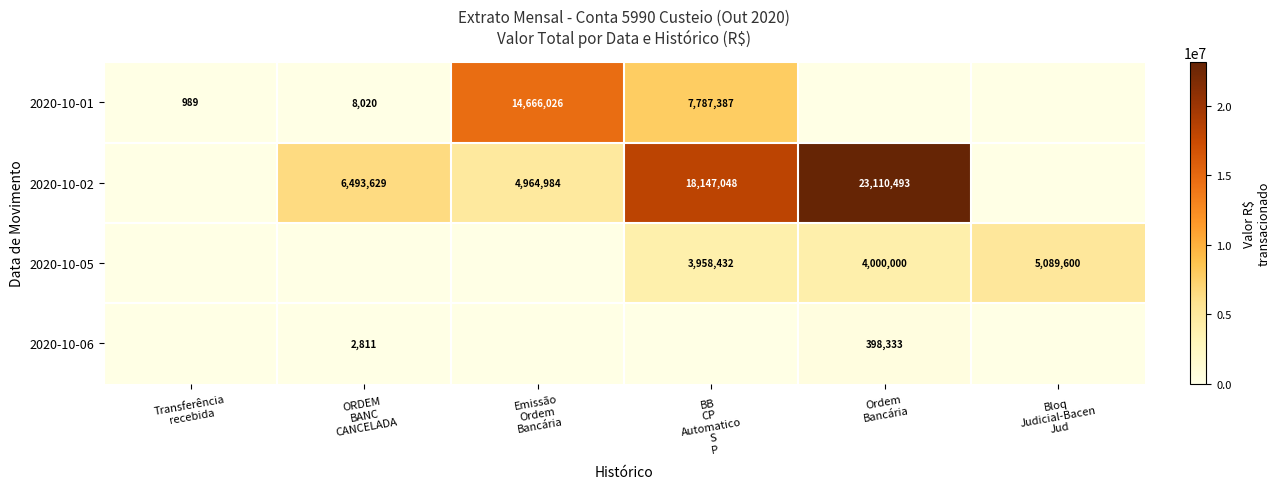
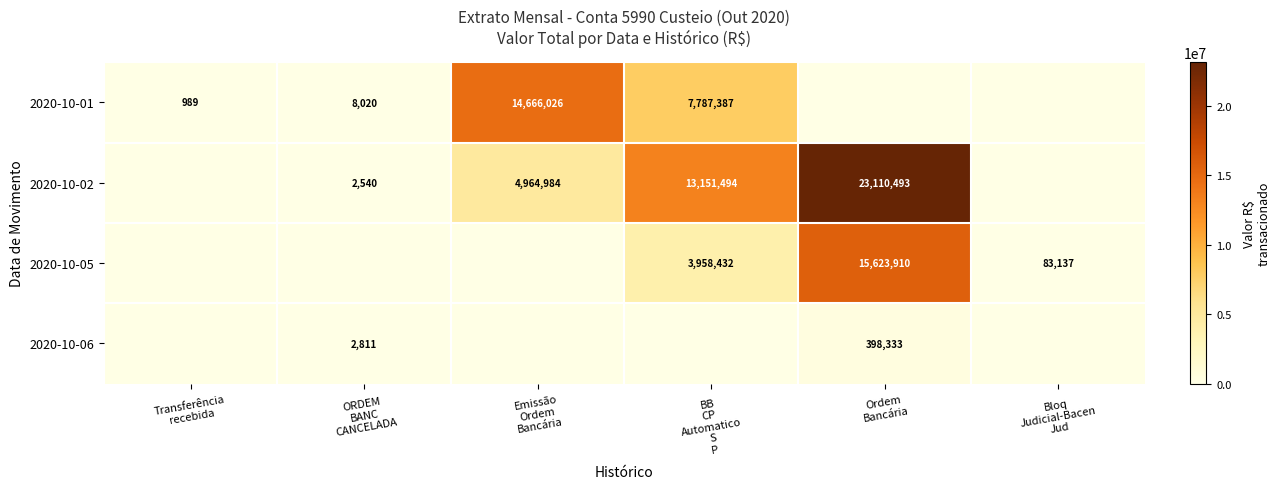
  {
    "2020-10-01": {
      "Transferência recebida": "989",
      "ORDEM BANC CANCELADA": "8,020",
      "Emissão Ordem Bancária": "14,666,026",
      "BB CP Automatico S P": "7,787,387"
    },
    "2020-10-02": {
-     "ORDEM BANC CANCELADA": "6,493,629",
+     "ORDEM BANC CANCELADA": "2,540",
      "Emissão Ordem Bancária": "4,964,984",
-     "BB CP Automatico S P": "18,147,048",
+     "BB CP Automatico S P": "13,151,494",
      "Ordem Bancária": "23,110,493"
    },
    "2020-10-05": {
      "BB CP Automatico S P": "3,958,432",
-     "Ordem Bancária": "4,000,000",
-     "Bloq Judicial-Bacen Jud": "5,089,600"
+     "Ordem Bancária": "15,623,910",
+     "Bloq Judicial-Bacen Jud": "83,137"
    },
    "2020-10-06": {
      "ORDEM BANC CANCELADA": "2,811",
      "Ordem Bancária": "398,333"
    }
  }
